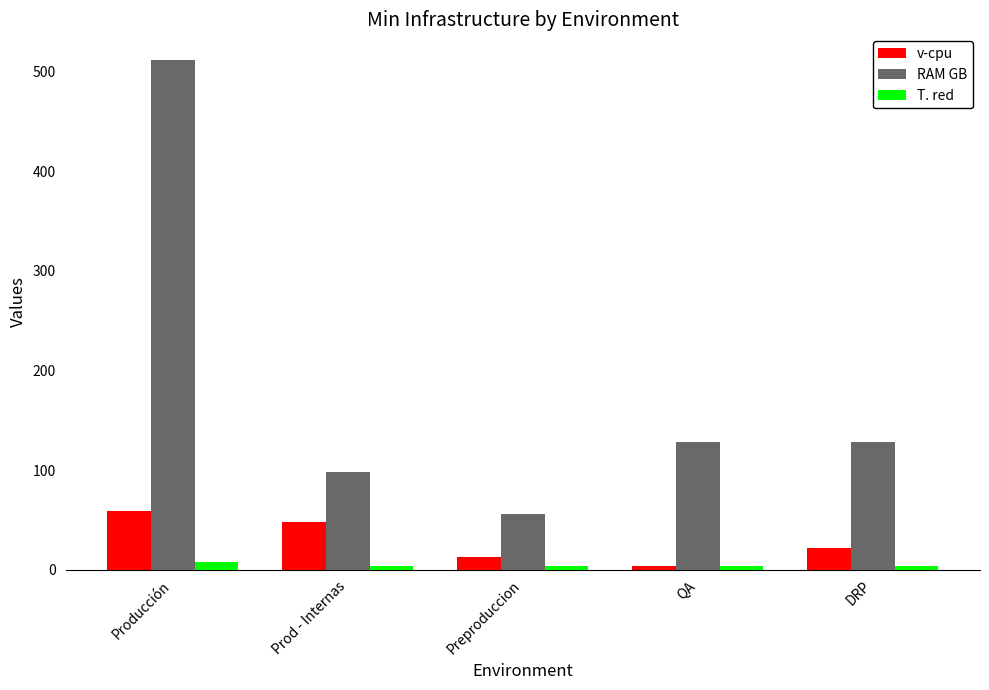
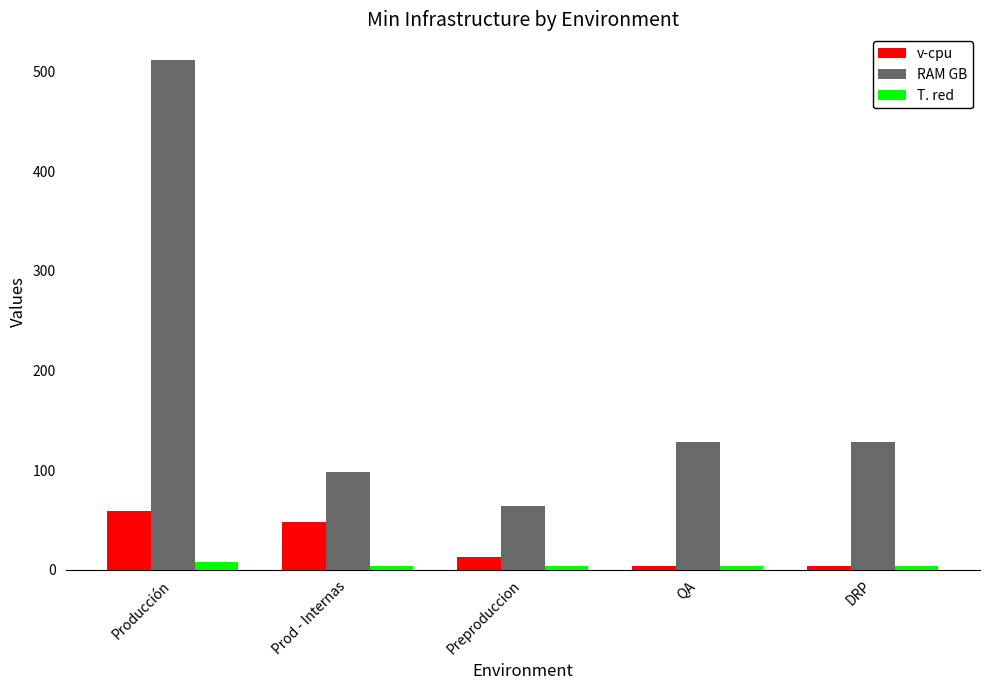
  {
    "v-cpu": {
      "Producción": 60,
      "Prod - Internas": 50,
      "Preproduccion": 10,
      "QA": 0,
-     "DRP": 20
+     "DRP": 0
    },
    "RAM GB": {
      "Producción": 510,
      "Prod - Internas": 100,
-     "Preproduccion": 56,
+     "Preproduccion": 64,
      "QA": 130,
      "DRP": 130
    },
    "T. red": {
      "Producción": 10,
      "Prod - Internas": 0,
      "Preproduccion": 0,
      "QA": 0,
      "DRP": 0
    }
  }
